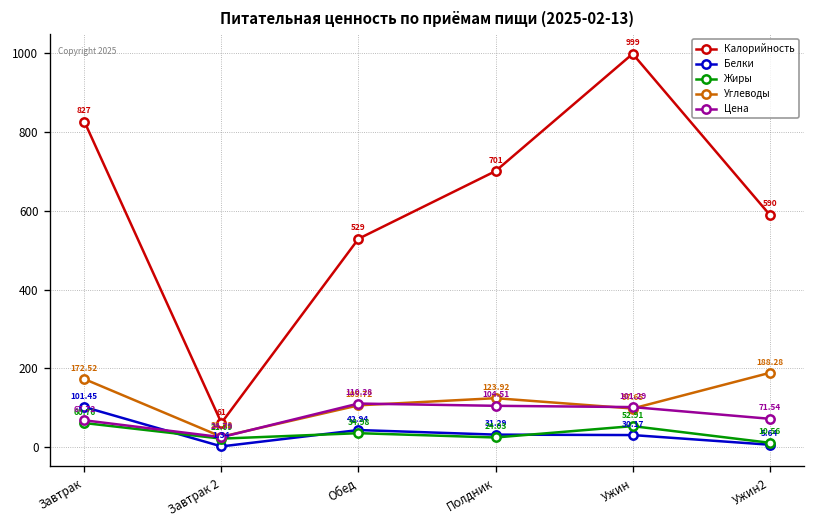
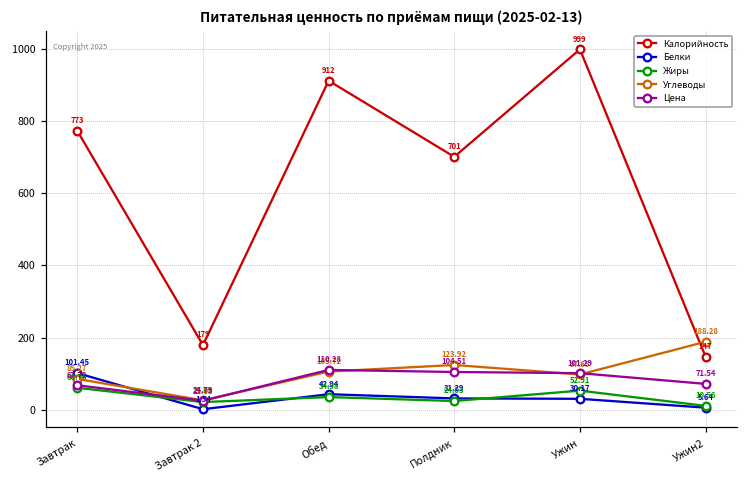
  {
    "Калорийность": {
-     "Завтрак": 827,
-     "Завтрак 2": 61,
-     "Обед": 529,
+     "Завтрак": 773,
+     "Завтрак 2": 179,
+     "Обед": 912,
      "Полдник": 701,
      "Ужин": 999,
-     "Ужин2": 590
+     "Ужин2": 147
    },
    "Белки": {
      "Завтрак": 101.45
    },
    "Углеводы": {
-     "Завтрак": 172.52,
+     "Завтрак": 85.27,
      "Полдник": 123.92,
      "Ужин2": 188.28
    },
    "Цена": {
      "Ужин2": 71.54
    }
  }
